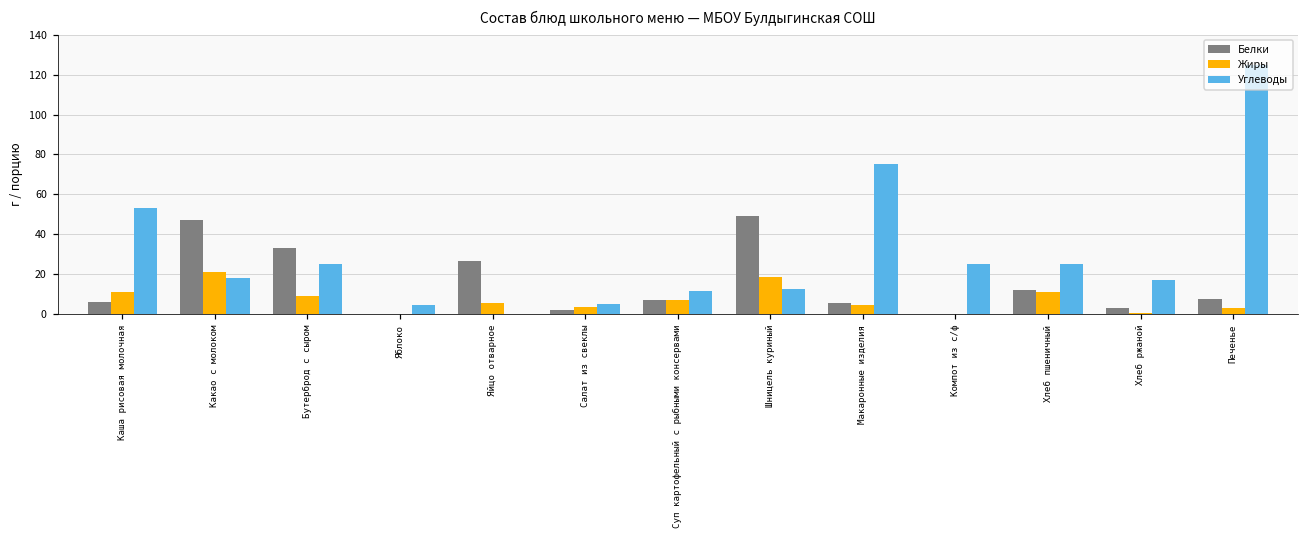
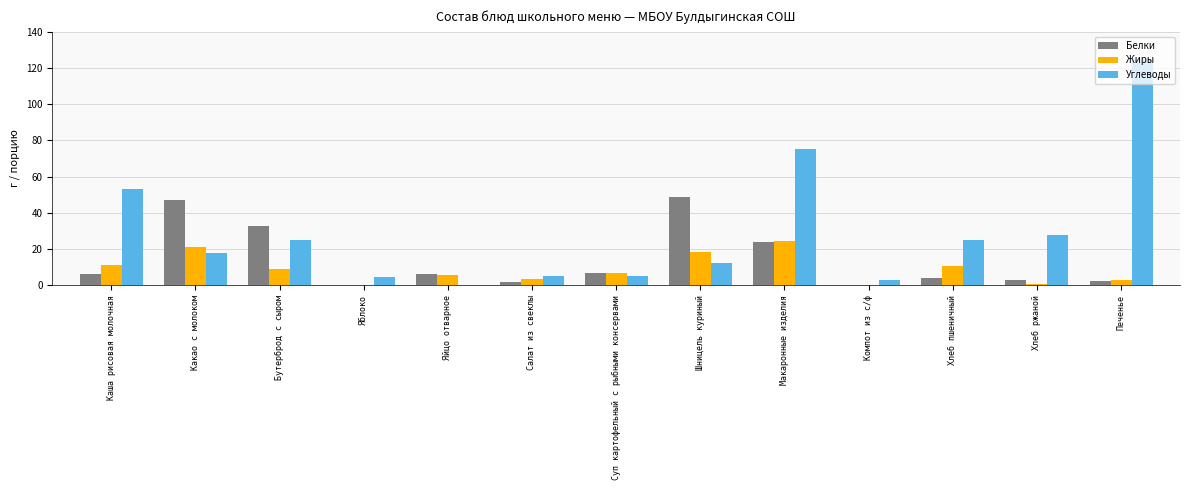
  {
    "Белки": {
      "Каша рисовая молочная": 6,
      "Какао с молоком": 47,
      "Бутерброд с сыром": 33,
      "Яблоко": 0,
-     "Яйцо отварное": 26,
+     "Яйцо отварное": 6,
      "Салат из свеклы": 2,
      "Суп картофельный с рыбными консервами": 7,
      "Шницель куриный": 49,
-     "Макаронные изделия": 6,
+     "Макаронные изделия": 24,
      "Компот из с/ф": 0,
-     "Хлеб пшеничный": 12,
+     "Хлеб пшеничный": 4,
      "Хлеб ржаной": 3,
-     "Печенье": 7
+     "Печенье": 2
    },
    "Жиры": {
      "Каша рисовая молочная": 11,
      "Какао с молоком": 21,
      "Бутерброд с сыром": 9,
      "Яблоко": 0,
      "Яйцо отварное": 6,
      "Салат из свеклы": 4,
      "Суп картофельный с рыбными консервами": 7,
      "Шницель куриный": 18,
-     "Макаронные изделия": 5,
+     "Макаронные изделия": 25,
      "Компот из с/ф": 0,
      "Хлеб пшеничный": 11,
      "Печенье": 3
    },
    "Углеводы": {
      "Каша рисовая молочная": 53,
      "Какао с молоком": 18,
      "Бутерброд с сыром": 25,
      "Яблоко": 4,
      "Яйцо отварное": 0,
      "Салат из свеклы": 5,
-     "Суп картофельный с рыбными консервами": 11,
+     "Суп картофельный с рыбными консервами": 5,
      "Шницель куриный": 13,
      "Макаронные изделия": 75,
-     "Компот из с/ф": 25,
+     "Компот из с/ф": 3,
      "Хлеб пшеничный": 25,
-     "Хлеб ржаной": 17
+     "Хлеб ржаной": 28
    }
  }
